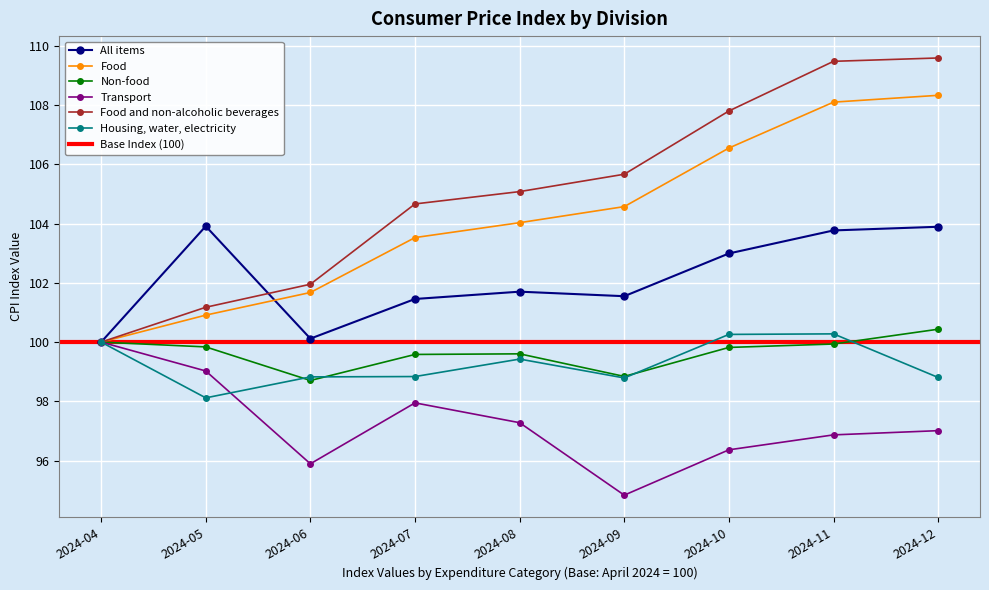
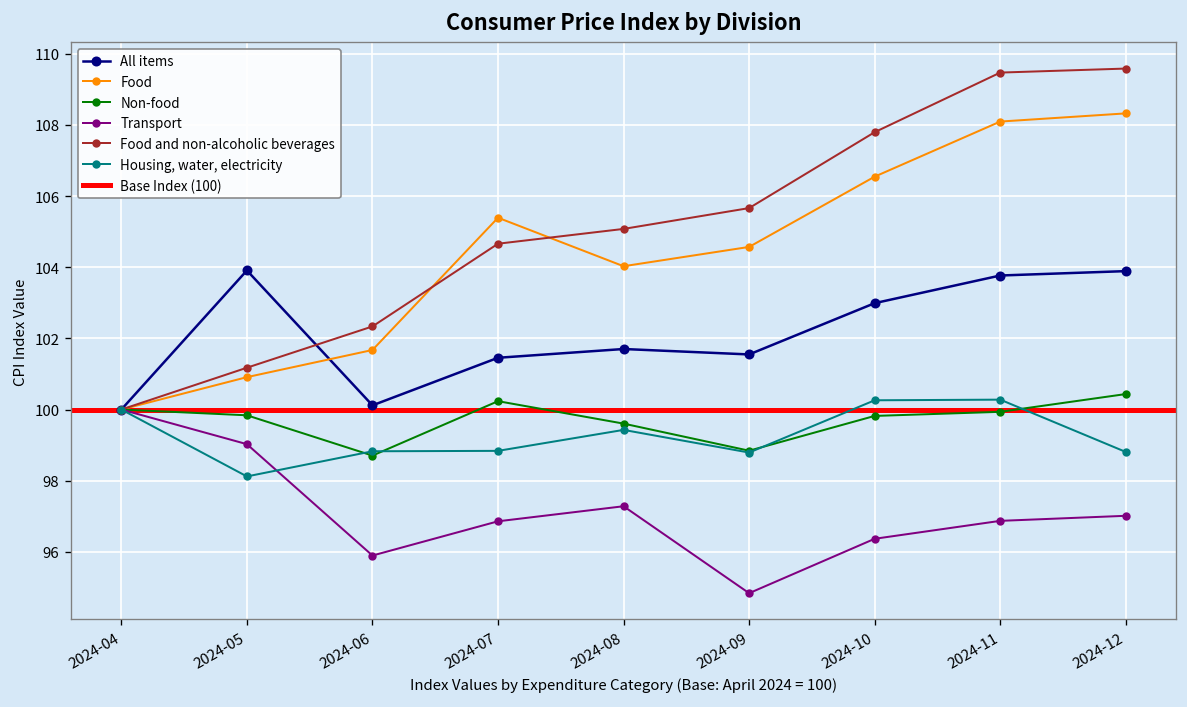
  {
    "All items": {
      "2024-05": 103.9,
      "2024-06": 100.1,
      "2024-07": 101.5,
      "2024-08": 101.7,
      "2024-09": 101.5,
      "2024-10": 103.0,
      "2024-11": 103.8,
      "2024-12": 103.9
    },
    "Food": {
      "2024-05": 100.9,
      "2024-06": 101.7,
-     "2024-07": 103.5,
+     "2024-07": 105.4,
      "2024-08": 104.0,
      "2024-09": 104.6,
      "2024-10": 106.5,
      "2024-11": 108.1,
      "2024-12": 108.3
    },
    "Non-food": {
      "2024-05": 99.8,
      "2024-06": 98.7,
-     "2024-07": 99.6,
+     "2024-07": 100.2,
      "2024-08": 99.6,
      "2024-10": 99.8,
      "2024-11": 99.9,
      "2024-12": 100.4
    },
    "Transport": {
      "2024-05": 99.0,
      "2024-06": 95.9,
-     "2024-07": 97.9,
+     "2024-07": 96.9,
      "2024-08": 97.3,
      "2024-09": 94.8,
      "2024-10": 96.4,
      "2024-11": 96.9,
      "2024-12": 97.0
    },
    "Food and non-alcoholic beverages": {
      "2024-05": 101.2,
-     "2024-06": 102.0,
+     "2024-06": 102.3,
      "2024-07": 104.7,
      "2024-08": 105.1,
      "2024-09": 105.7,
      "2024-10": 107.8,
      "2024-11": 109.5,
      "2024-12": 109.6
    },
    "Housing, water, electricity": {
      "2024-05": 98.1,
      "2024-06": 98.8,
      "2024-07": 98.8,
      "2024-08": 99.4,
      "2024-10": 100.3,
      "2024-11": 100.3,
      "2024-12": 98.8
    }
  }
